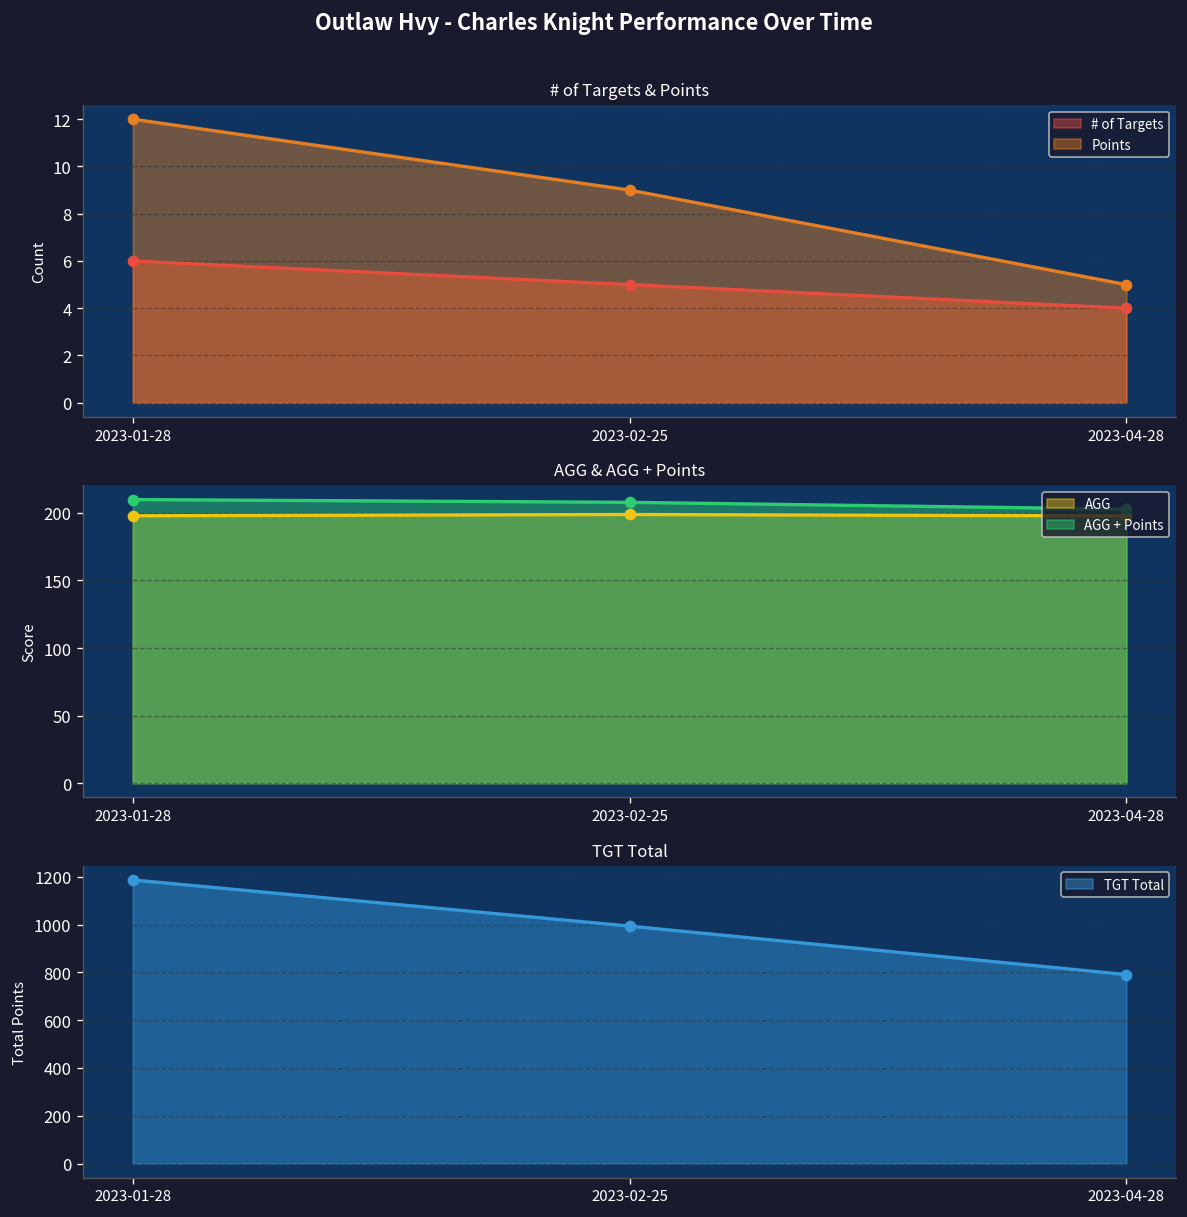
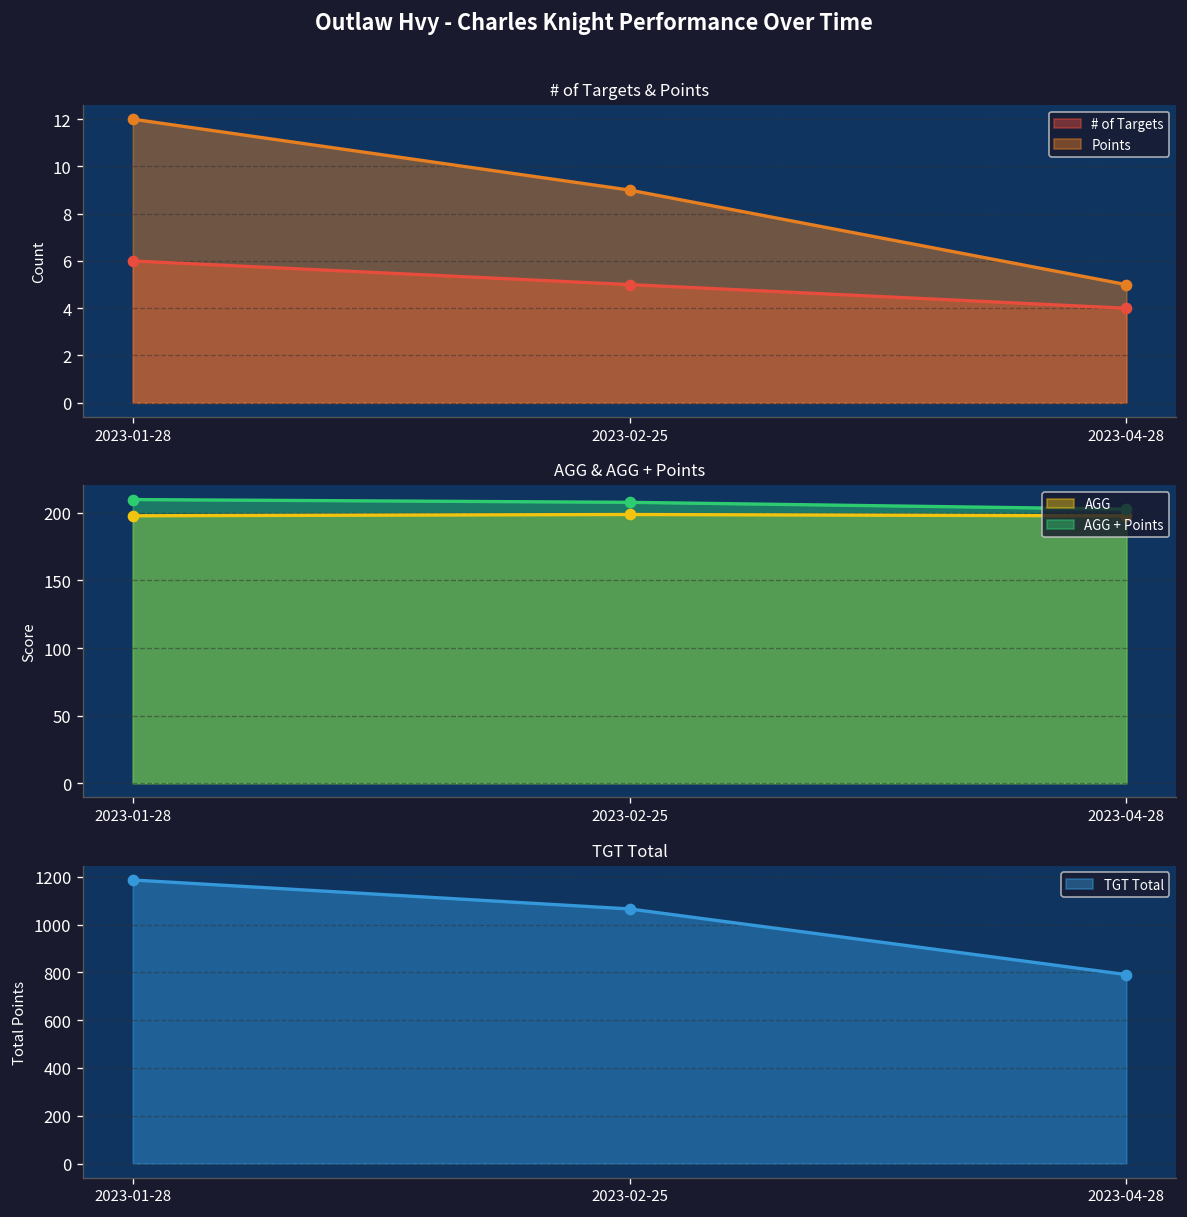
  {
    "AGG & AGG + Points": {
      "AGG": {
        "2023-01-28": 198,
        "2023-02-25": 199
      },
      "AGG + Points": {
        "2023-01-28": 210,
        "2023-02-25": 208
      }
    },
    "TGT Total": {
      "2023-01-28": 1190,
-     "2023-02-25": 990,
+     "2023-02-25": 1070,
      "2023-04-28": 790
    }
  }
